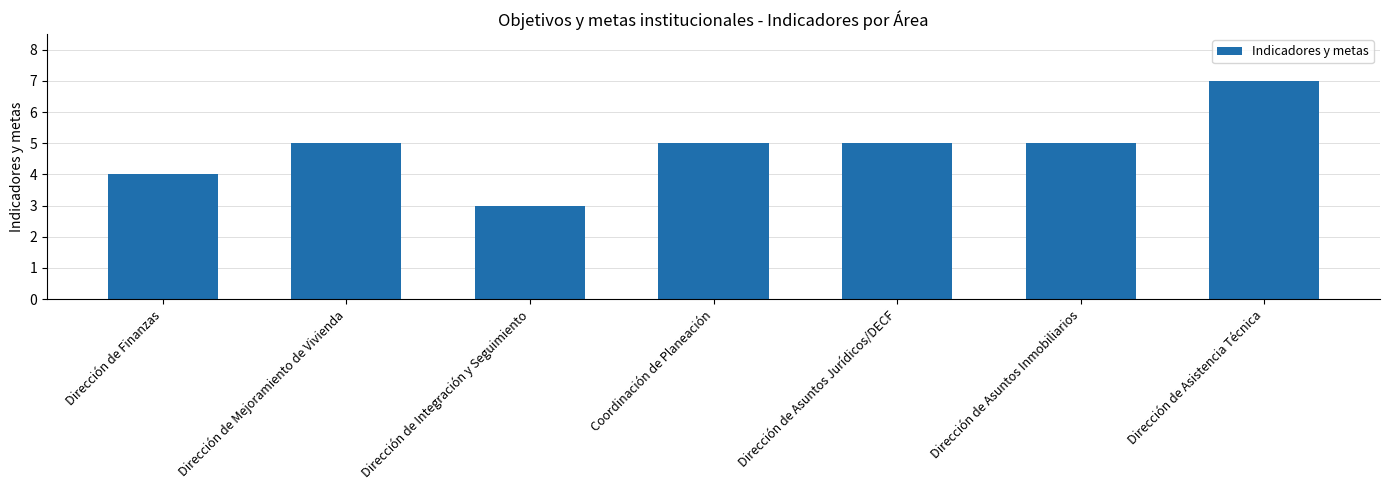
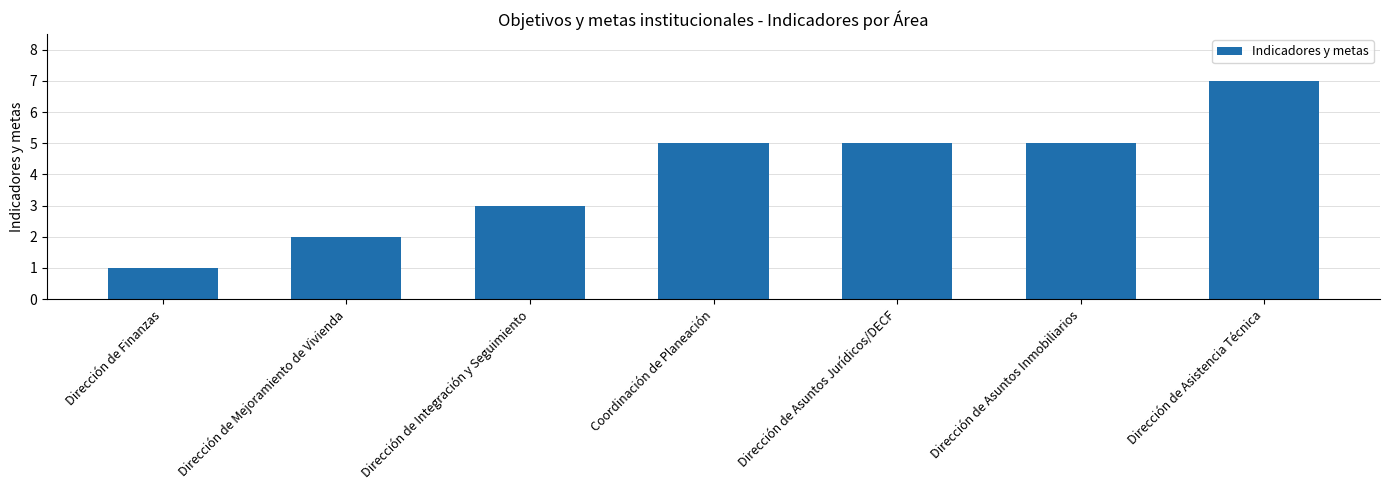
  {
-   "Dirección de Finanzas": 4,
-   "Dirección de Mejoramiento de Vivienda": 5,
+   "Dirección de Finanzas": 1,
+   "Dirección de Mejoramiento de Vivienda": 2,
    "Dirección de Integración y Seguimiento": 3,
    "Coordinación de Planeación": 5,
    "Dirección de Asuntos Jurídicos/DECF": 5,
    "Dirección de Asuntos Inmobiliarios": 5,
    "Dirección de Asistencia Técnica": 7
  }
